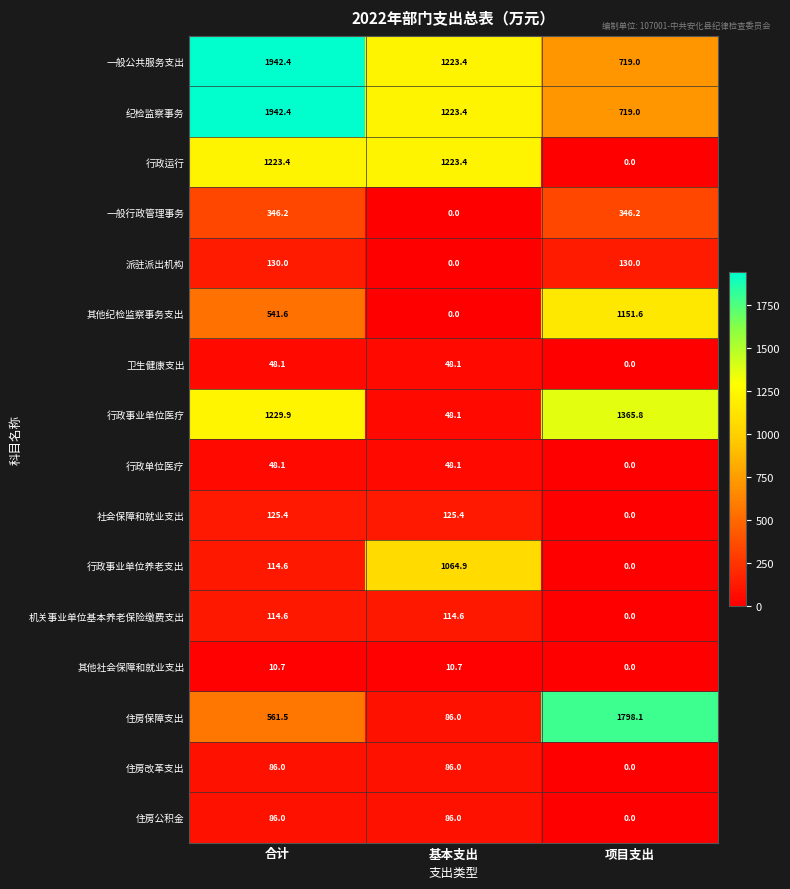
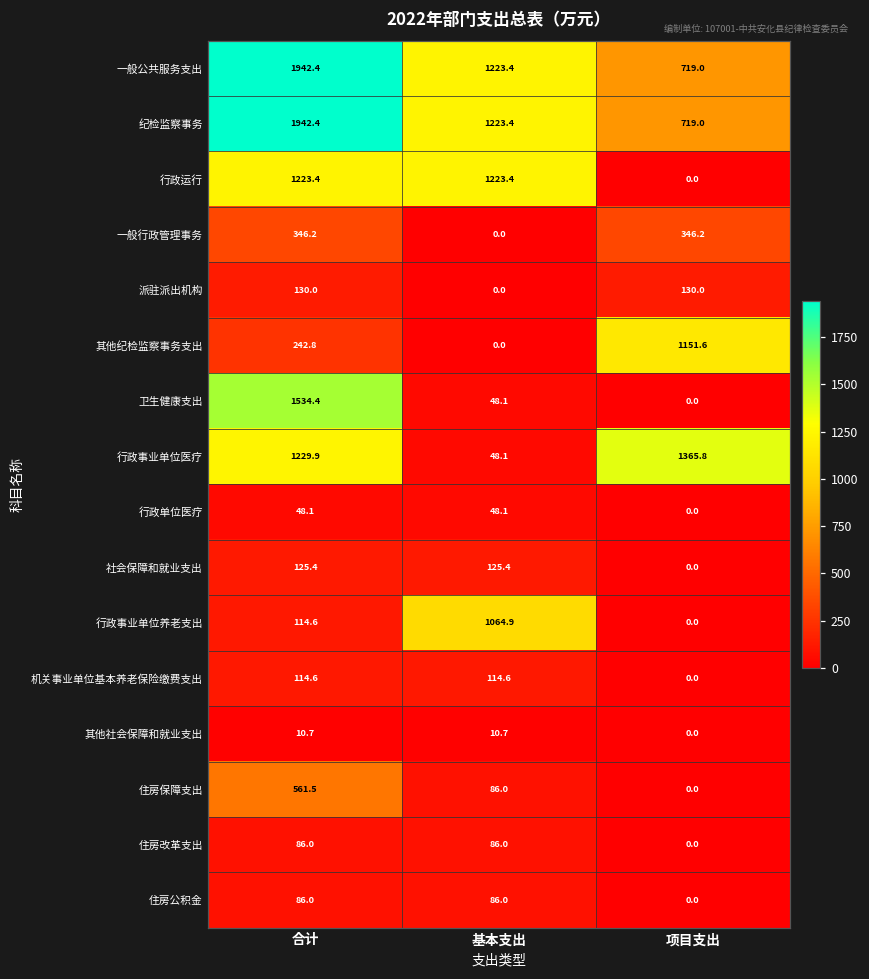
  {
    "一般公共服务支出": {
      "合计": 1942.4,
      "基本支出": 1223.4,
      "项目支出": 719.0
    },
    "纪检监察事务": {
      "合计": 1942.4,
      "基本支出": 1223.4,
      "项目支出": 719.0
    },
    "行政运行": {
      "合计": 1223.4,
      "基本支出": 1223.4,
      "项目支出": 0.0
    },
    "一般行政管理事务": {
      "合计": 346.2,
      "基本支出": 0.0,
      "项目支出": 346.2
    },
    "派驻派出机构": {
      "合计": 130.0,
      "基本支出": 0.0,
      "项目支出": 130.0
    },
    "其他纪检监察事务支出": {
-     "合计": 541.6,
+     "合计": 242.8,
      "基本支出": 0.0,
      "项目支出": 1151.6
    },
    "卫生健康支出": {
-     "合计": 48.1,
+     "合计": 1534.4,
      "基本支出": 48.1,
      "项目支出": 0.0
    },
    "行政事业单位医疗": {
      "合计": 1229.9,
      "基本支出": 48.1,
      "项目支出": 1365.8
    },
    "行政单位医疗": {
      "合计": 48.1,
      "基本支出": 48.1,
      "项目支出": 0.0
    },
    "社会保障和就业支出": {
      "合计": 125.4,
      "基本支出": 125.4,
      "项目支出": 0.0
    },
    "行政事业单位养老支出": {
      "合计": 114.6,
      "基本支出": 1064.9,
      "项目支出": 0.0
    },
    "机关事业单位基本养老保险缴费支出": {
      "合计": 114.6,
      "基本支出": 114.6,
      "项目支出": 0.0
    },
    "其他社会保障和就业支出": {
      "合计": 10.7,
      "基本支出": 10.7,
      "项目支出": 0.0
    },
    "住房保障支出": {
      "合计": 561.5,
      "基本支出": 86.0,
-     "项目支出": 1798.1
+     "项目支出": 0.0
    },
    "住房改革支出": {
      "合计": 86.0,
      "基本支出": 86.0,
      "项目支出": 0.0
    },
    "住房公积金": {
      "合计": 86.0,
      "基本支出": 86.0,
      "项目支出": 0.0
    }
  }
